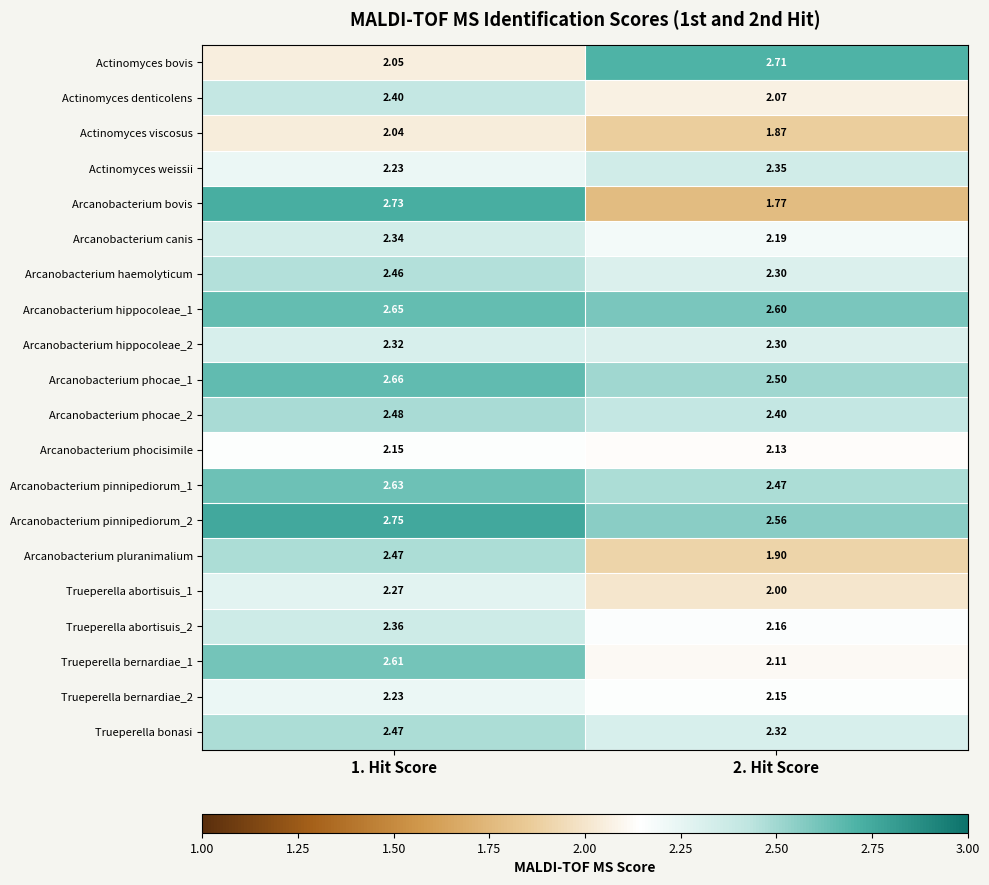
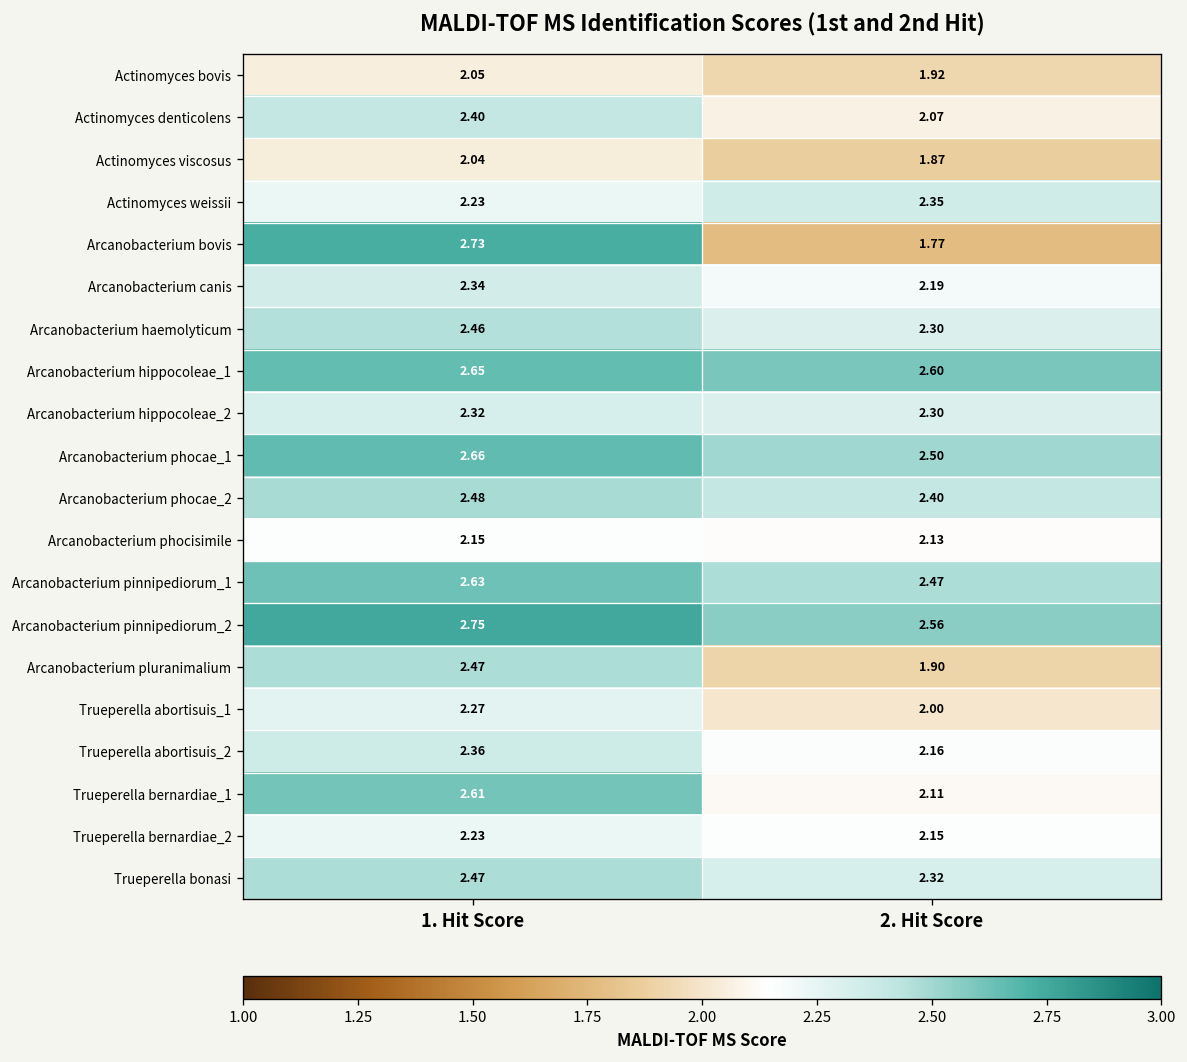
  {
    "Actinomyces bovis": {
      "1. Hit Score": 2.05,
-     "2. Hit Score": 2.71
+     "2. Hit Score": 1.92
    },
    "Actinomyces denticolens": {
      "1. Hit Score": 2.40,
      "2. Hit Score": 2.07
    },
    "Actinomyces viscosus": {
      "1. Hit Score": 2.04,
      "2. Hit Score": 1.87
    },
    "Actinomyces weissii": {
      "1. Hit Score": 2.23,
      "2. Hit Score": 2.35
    },
    "Arcanobacterium bovis": {
      "1. Hit Score": 2.73,
      "2. Hit Score": 1.77
    },
    "Arcanobacterium canis": {
      "1. Hit Score": 2.34,
      "2. Hit Score": 2.19
    },
    "Arcanobacterium haemolyticum": {
      "1. Hit Score": 2.46,
      "2. Hit Score": 2.30
    },
    "Arcanobacterium hippocoleae_1": {
      "1. Hit Score": 2.65,
      "2. Hit Score": 2.60
    },
    "Arcanobacterium hippocoleae_2": {
      "1. Hit Score": 2.32,
      "2. Hit Score": 2.30
    },
    "Arcanobacterium phocae_1": {
      "1. Hit Score": 2.66,
      "2. Hit Score": 2.50
    },
    "Arcanobacterium phocae_2": {
      "1. Hit Score": 2.48,
      "2. Hit Score": 2.40
    },
    "Arcanobacterium phocisimile": {
      "1. Hit Score": 2.15,
      "2. Hit Score": 2.13
    },
    "Arcanobacterium pinnipediorum_1": {
      "1. Hit Score": 2.63,
      "2. Hit Score": 2.47
    },
    "Arcanobacterium pinnipediorum_2": {
      "1. Hit Score": 2.75,
      "2. Hit Score": 2.56
    },
    "Arcanobacterium pluranimalium": {
      "1. Hit Score": 2.47,
      "2. Hit Score": 1.90
    },
    "Trueperella abortisuis_1": {
      "1. Hit Score": 2.27,
      "2. Hit Score": 2.00
    },
    "Trueperella abortisuis_2": {
      "1. Hit Score": 2.36,
      "2. Hit Score": 2.16
    },
    "Trueperella bernardiae_1": {
      "1. Hit Score": 2.61,
      "2. Hit Score": 2.11
    },
    "Trueperella bernardiae_2": {
      "1. Hit Score": 2.23,
      "2. Hit Score": 2.15
    },
    "Trueperella bonasi": {
      "1. Hit Score": 2.47,
      "2. Hit Score": 2.32
    }
  }
